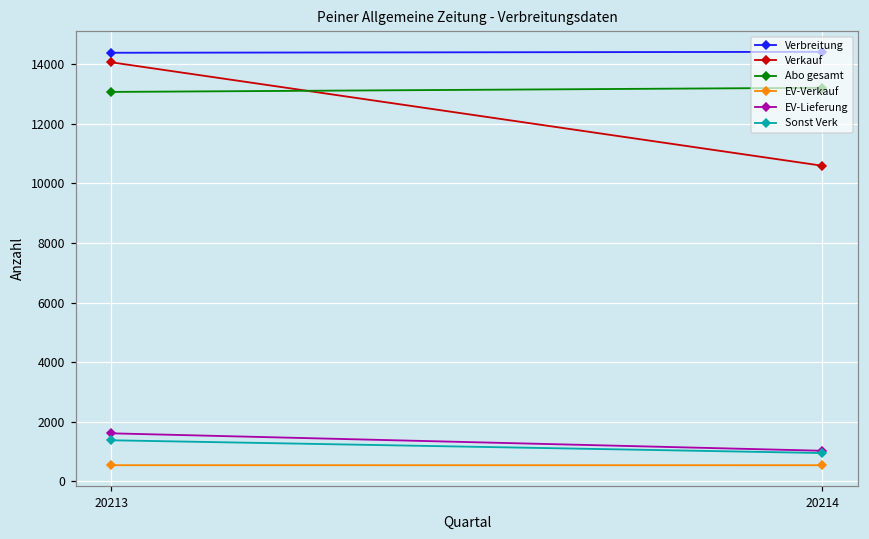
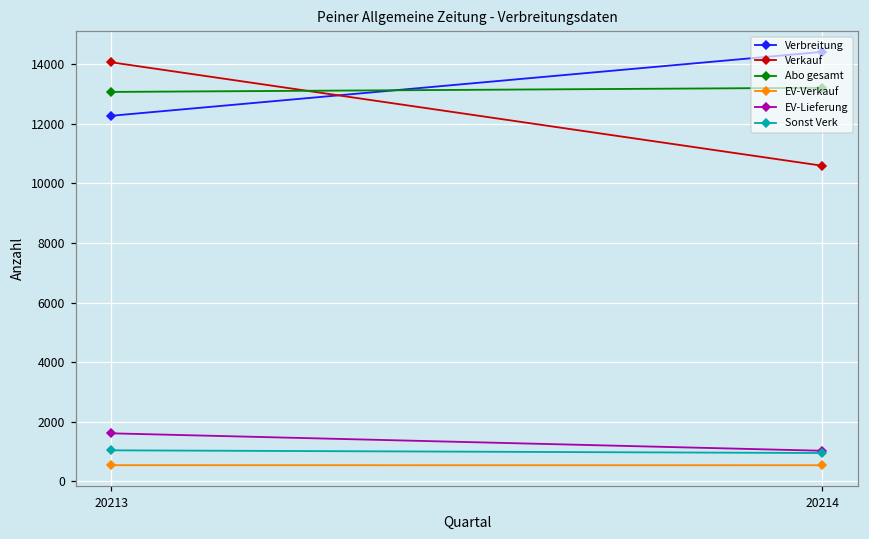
  {
    "Verbreitung": {
-     "20213": 14400
+     "20213": 12300
    },
    "Verkauf": {
      "20213": 14100,
      "20214": 10600
    },
    "Abo gesamt": {
      "20213": 13100
    },
    "EV-Verkauf": {
      "20213": 500,
      "20214": 500
    },
    "EV-Lieferung": {
      "20213": 1600
    },
    "Sonst Verk": {
-     "20213": 1400
+     "20213": 1000
    }
  }
